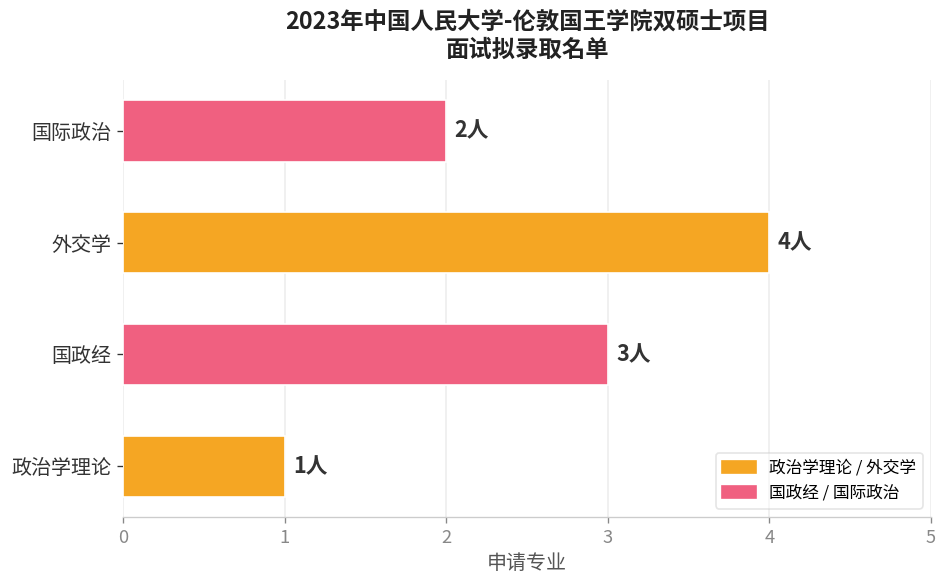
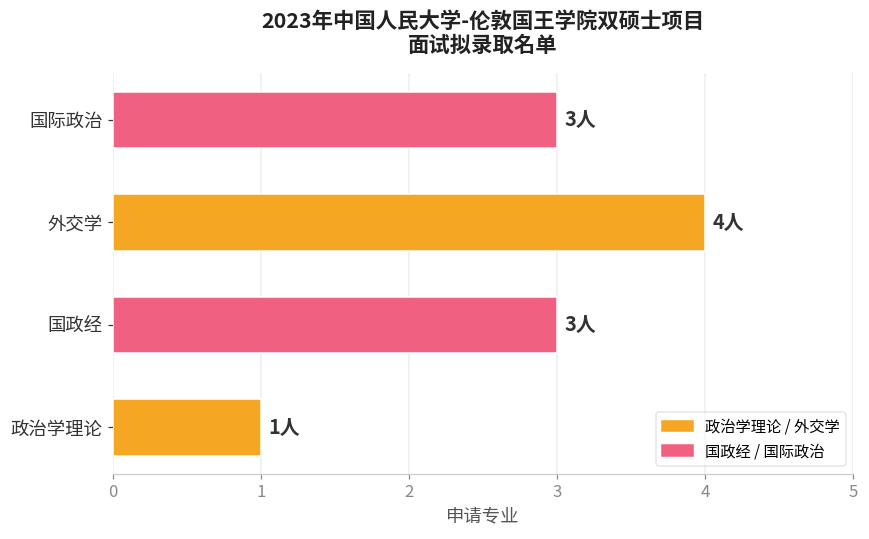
  {
-   "国际政治": "2人",
+   "国际政治": "3人",
    "外交学": "4人",
    "国政经": "3人",
    "政治学理论": "1人"
  }
